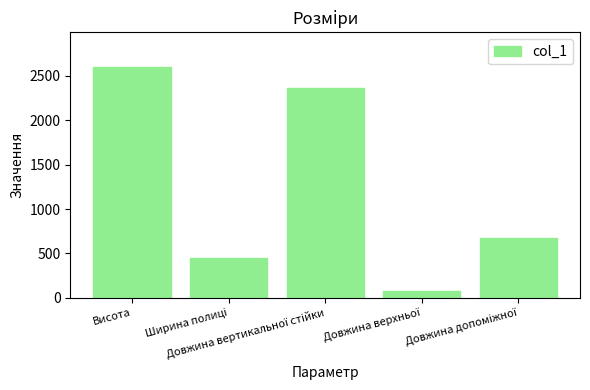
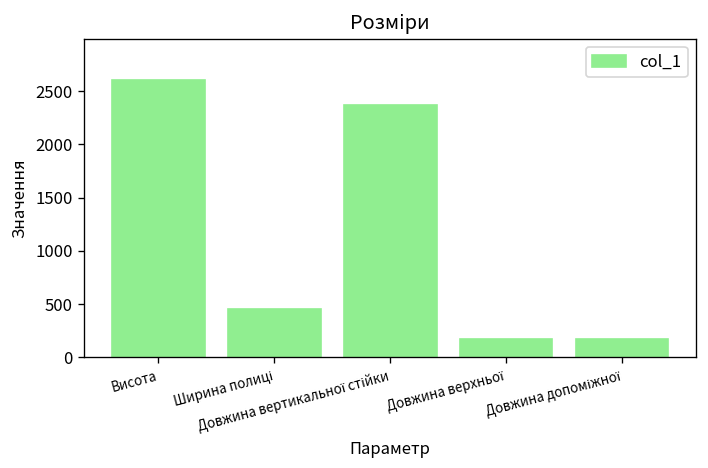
  {
    "Висота": 2600,
    "Ширина полиці": 500,
    "Довжина вертикальної стійки": 2400,
-   "Довжина верхньої": 100,
-   "Довжина допоміжної": 700
+   "Довжина верхньої": 200,
+   "Довжина допоміжної": 200
  }
